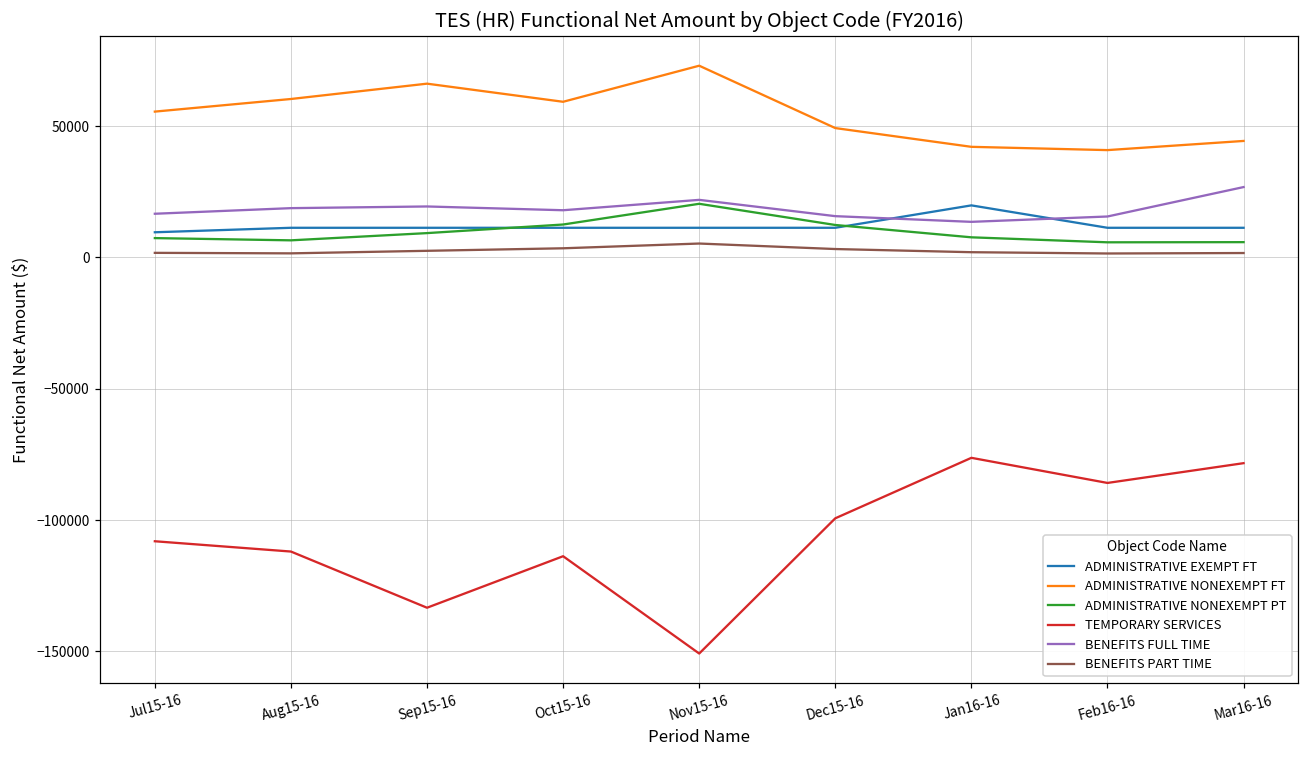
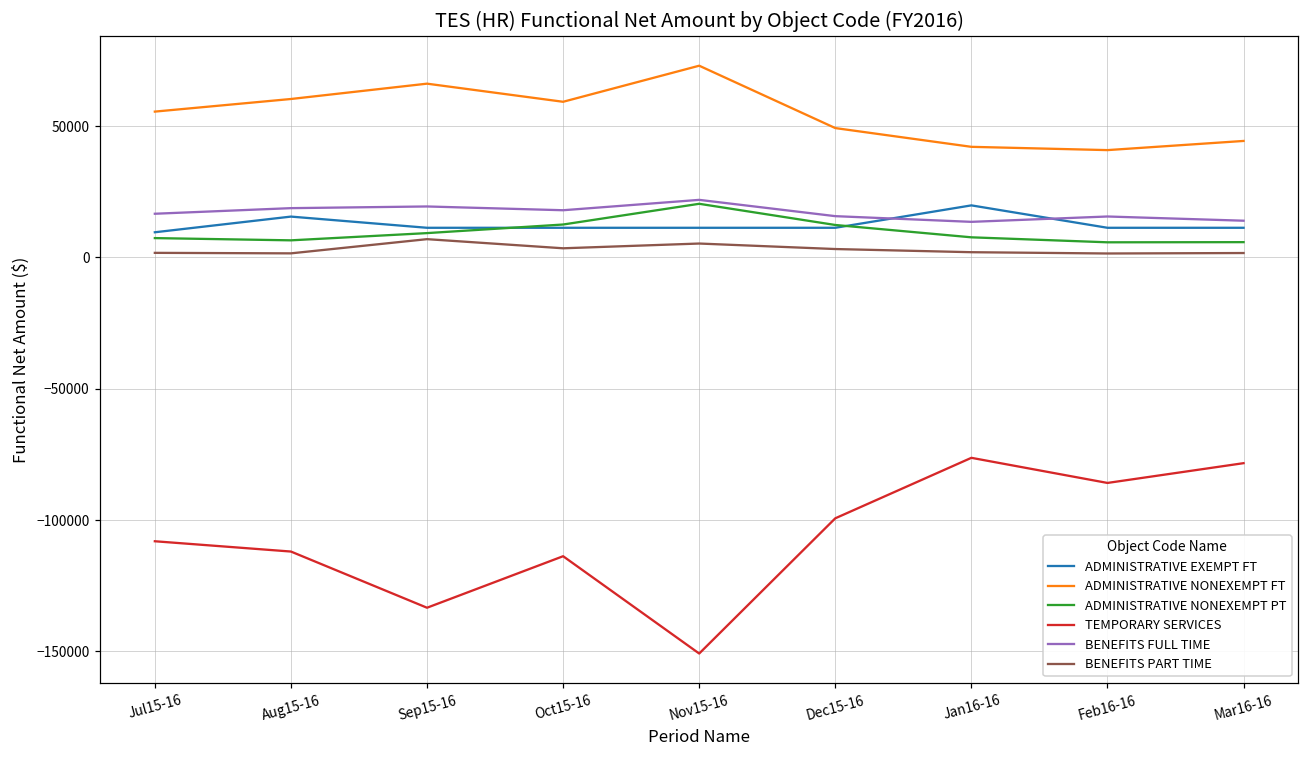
  {
    "ADMINISTRATIVE EXEMPT FT": {
      "Jul15-16": 10000,
-     "Aug15-16": 11000,
+     "Aug15-16": 16000,
      "Sep15-16": 11000,
      "Oct15-16": 11000,
      "Nov15-16": 11000,
      "Dec15-16": 11000,
      "Jan16-16": 20000,
      "Feb16-16": 11000,
      "Mar16-16": 11000
    },
    "ADMINISTRATIVE NONEXEMPT FT": {
      "Jul15-16": 55000,
      "Aug15-16": 60000,
      "Sep15-16": 66000,
      "Oct15-16": 59000,
      "Nov15-16": 73000,
      "Dec15-16": 49000,
      "Jan16-16": 42000,
      "Feb16-16": 41000,
      "Mar16-16": 44000
    },
    "ADMINISTRATIVE NONEXEMPT PT": {
      "Jul15-16": 7000,
      "Aug15-16": 6000,
      "Sep15-16": 9000,
      "Oct15-16": 13000,
      "Nov15-16": 20000,
      "Dec15-16": 12000,
      "Jan16-16": 8000,
      "Feb16-16": 6000,
      "Mar16-16": 6000
    },
    "TEMPORARY SERVICES": {
      "Jul15-16": -108000,
      "Aug15-16": -112000,
      "Sep15-16": -133000,
      "Oct15-16": -114000,
      "Nov15-16": -151000,
      "Dec15-16": -99000,
      "Jan16-16": -76000,
      "Feb16-16": -86000,
      "Mar16-16": -78000
    },
    "BENEFITS FULL TIME": {
      "Jul15-16": 17000,
      "Aug15-16": 19000,
      "Sep15-16": 19000,
      "Oct15-16": 18000,
      "Nov15-16": 22000,
      "Dec15-16": 16000,
      "Jan16-16": 14000,
      "Feb16-16": 16000,
-     "Mar16-16": 27000
+     "Mar16-16": 14000
    },
    "BENEFITS PART TIME": {
      "Jul15-16": 2000,
      "Aug15-16": 2000,
-     "Sep15-16": 2000,
+     "Sep15-16": 7000,
      "Oct15-16": 3000,
      "Nov15-16": 5000,
      "Dec15-16": 3000,
      "Jan16-16": 2000,
      "Feb16-16": 1000,
      "Mar16-16": 2000
    }
  }
